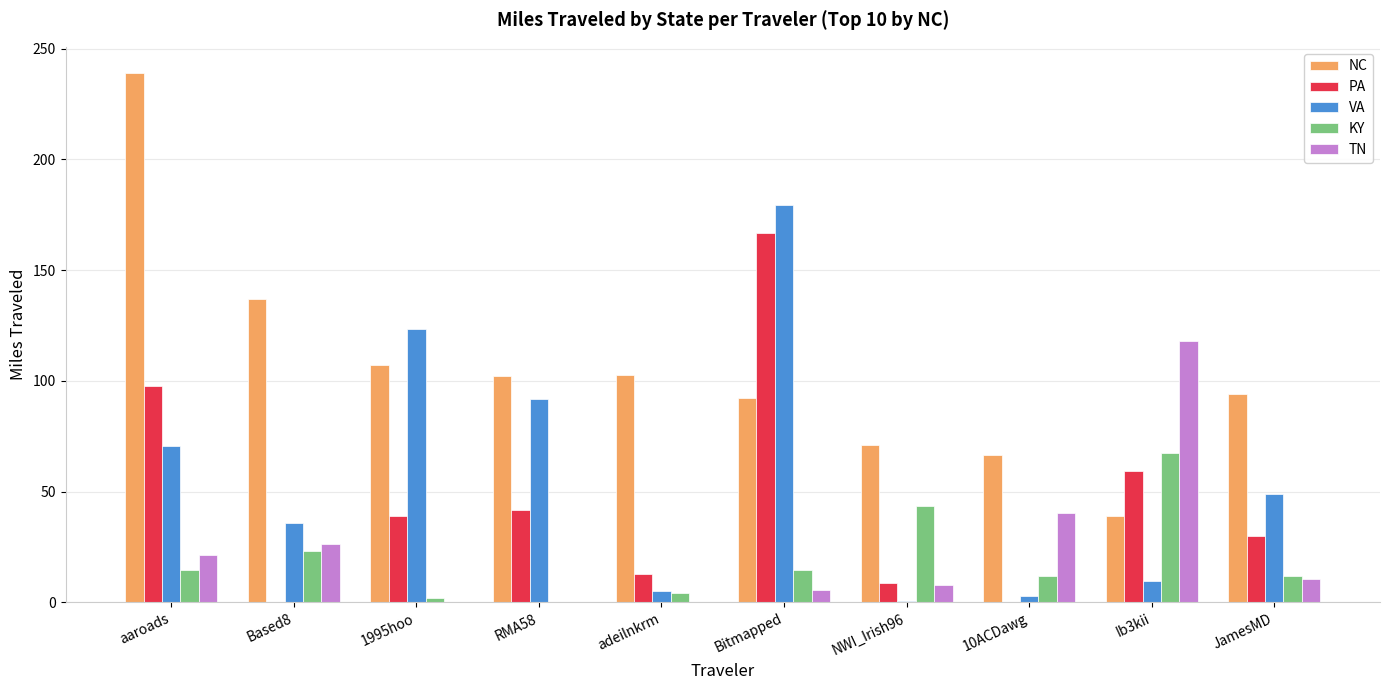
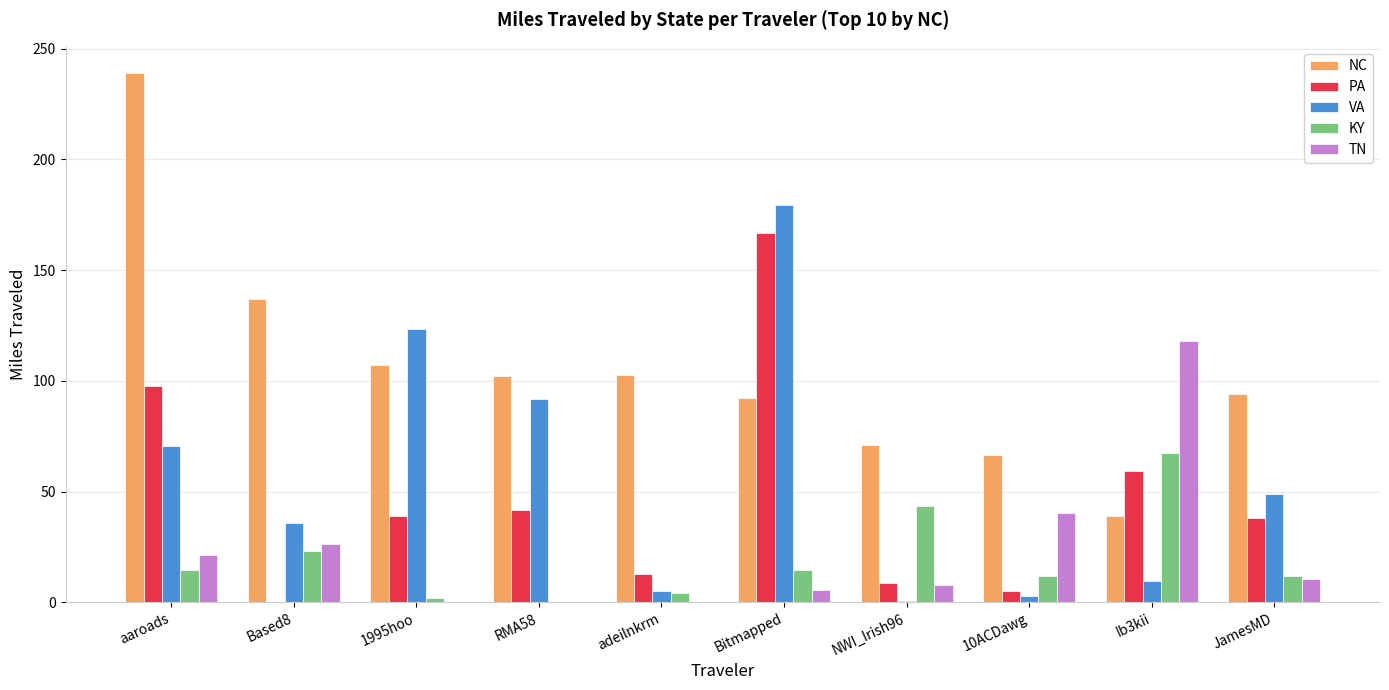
  {
    "NC": {
      "aaroads": 239,
      "Based8": 137,
      "1995hoo": 107,
      "RMA58": 102,
      "adeilnkrm": 103,
      "Bitmapped": 92,
      "NWI_Irish96": 71,
      "10ACDawg": 67,
      "Ib3kii": 39,
      "JamesMD": 94
    },
    "PA": {
      "aaroads": 98,
      "Based8": 0,
      "1995hoo": 39,
      "RMA58": 42,
      "adeilnkrm": 13,
      "Bitmapped": 167,
      "NWI_Irish96": 9,
-     "10ACDawg": 0,
+     "10ACDawg": 5,
      "Ib3kii": 59,
-     "JamesMD": 30
+     "JamesMD": 38
    },
    "VA": {
      "aaroads": 71,
      "Based8": 36,
      "1995hoo": 123,
      "RMA58": 92,
      "adeilnkrm": 5,
      "Bitmapped": 179,
      "10ACDawg": 3,
      "Ib3kii": 10,
      "JamesMD": 49
    },
    "KY": {
      "aaroads": 15,
      "Based8": 23,
      "1995hoo": 2,
      "RMA58": 0,
      "adeilnkrm": 4,
      "Bitmapped": 14,
      "NWI_Irish96": 43,
      "10ACDawg": 12,
      "Ib3kii": 68,
      "JamesMD": 12
    },
    "TN": {
      "aaroads": 21,
      "Based8": 26,
      "1995hoo": 0,
      "RMA58": 0,
      "adeilnkrm": 0,
      "Bitmapped": 5,
      "NWI_Irish96": 8,
      "10ACDawg": 40,
      "Ib3kii": 118,
      "JamesMD": 10
    }
  }
